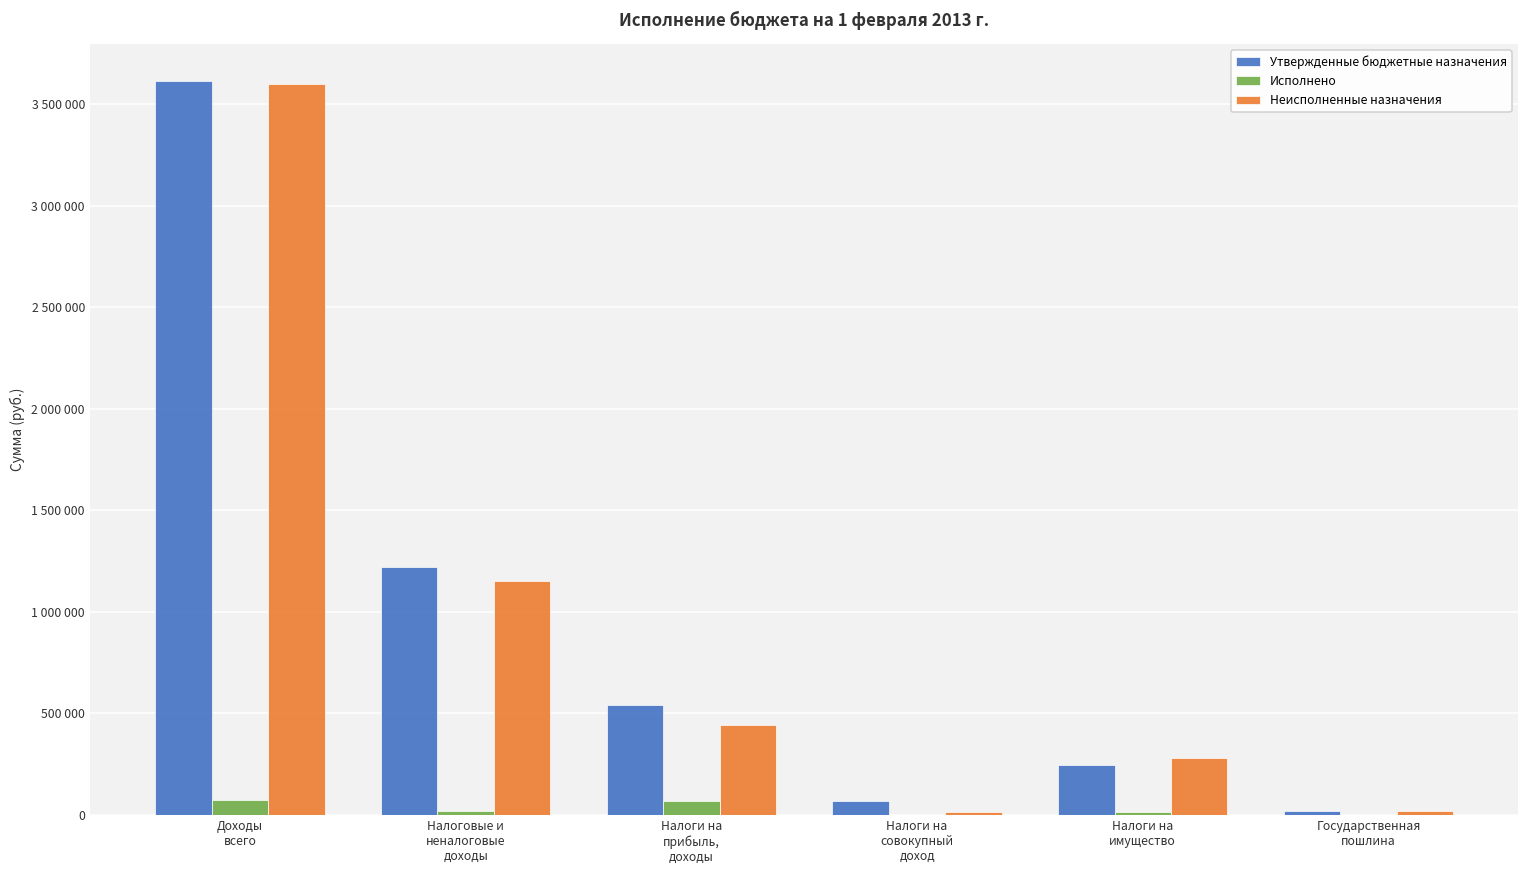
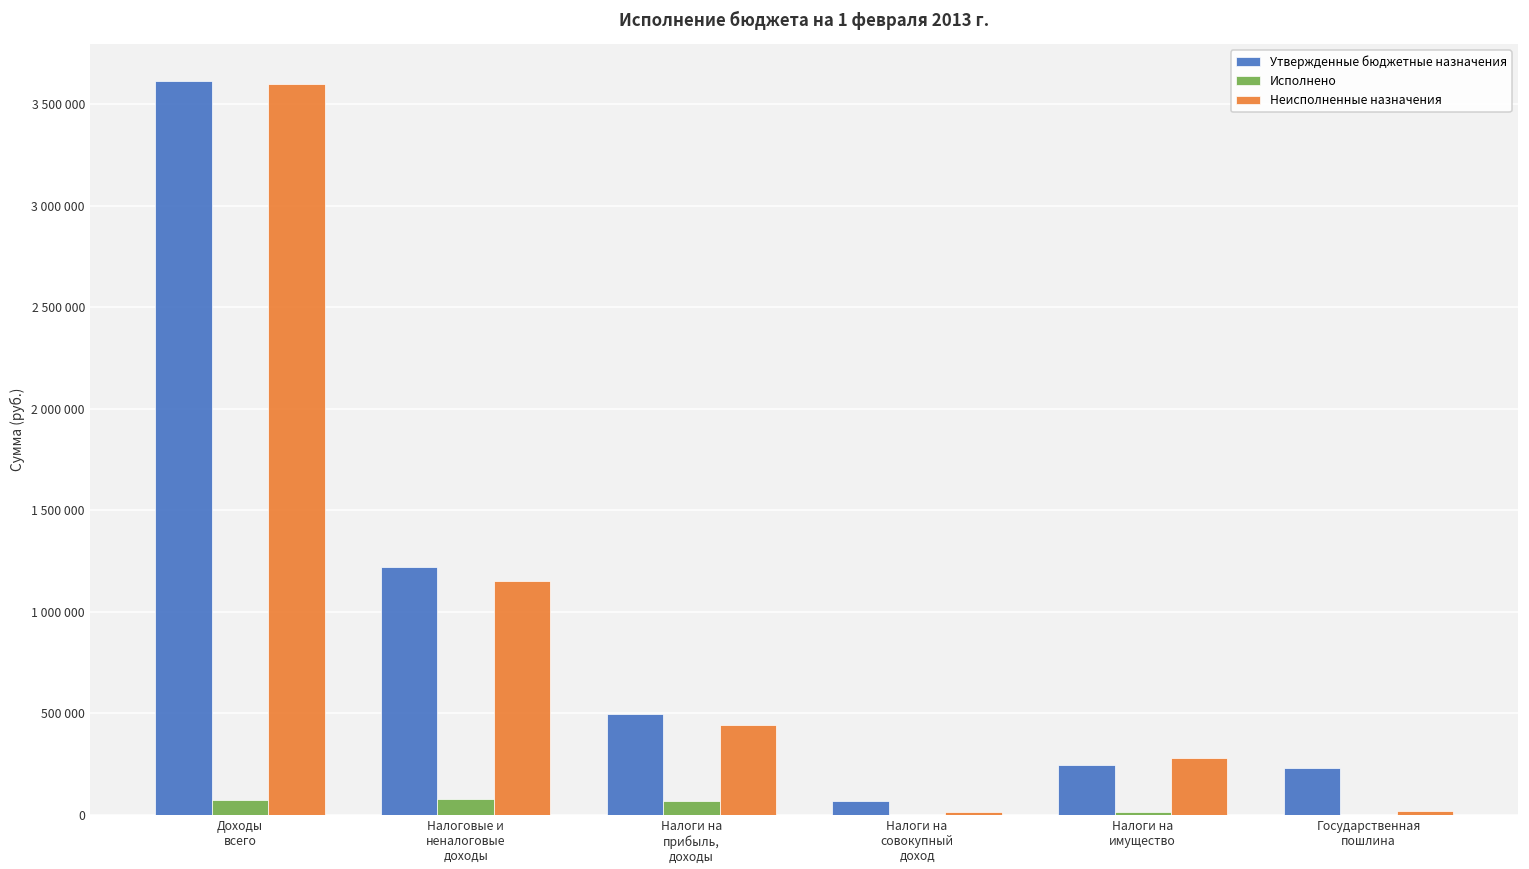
  {
    "Утвержденные бюджетные назначения": {
      "Доходы всего": 3610000,
      "Налоговые и неналоговые доходы": 1220000,
-     "Налоги на прибыль, доходы": 540000,
+     "Налоги на прибыль, доходы": 500000,
      "Налоги на совокупный доход": 60000,
      "Налоги на имущество": 240000,
-     "Государственная пошлина": 20000
+     "Государственная пошлина": 230000
    },
    "Исполнено": {
      "Доходы всего": 70000,
-     "Налоговые и неналоговые доходы": 20000,
+     "Налоговые и неналоговые доходы": 80000,
      "Налоги на прибыль, доходы": 70000,
      "Налоги на совокупный доход": 0,
      "Государственная пошлина": 0
    },
    "Неисполненные назначения": {
      "Доходы всего": 3600000,
      "Налоговые и неналоговые доходы": 1150000,
      "Налоги на прибыль, доходы": 440000,
      "Налоги на имущество": 280000,
      "Государственная пошлина": 20000
    }
  }
